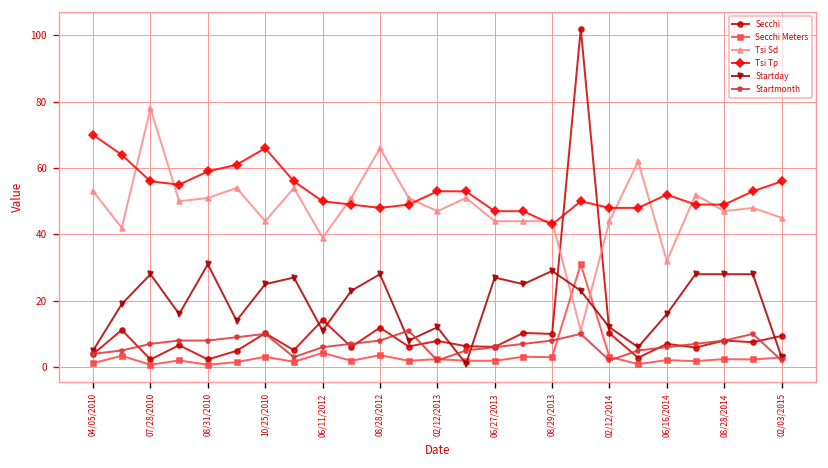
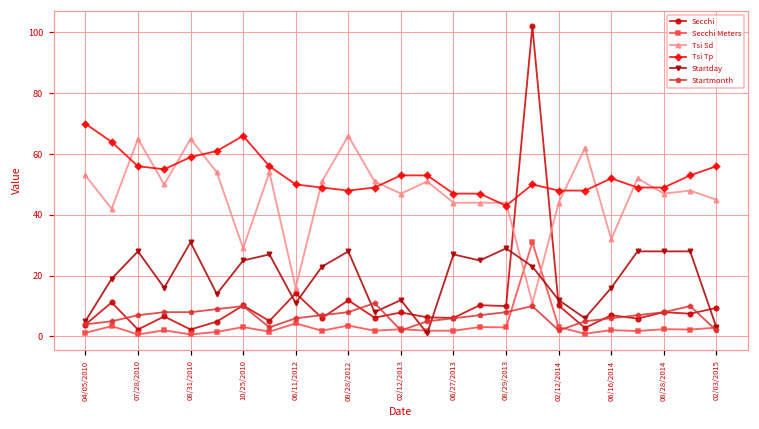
  {
    "Tsi Sd": {
      "04/05/2010": 53,
-     "07/28/2010": 78,
-     "08/31/2010": 51,
-     "10/25/2010": 44,
-     "06/11/2012": 39,
+     "07/28/2010": 65,
+     "08/31/2010": 65,
+     "10/25/2010": 29,
+     "06/11/2012": 16,
      "08/28/2012": 66,
      "02/12/2013": 47,
      "06/27/2013": 44,
      "08/29/2013": 44,
      "02/12/2014": 44,
      "06/16/2014": 32,
      "08/28/2014": 47,
      "02/03/2015": 45
    }
  }
